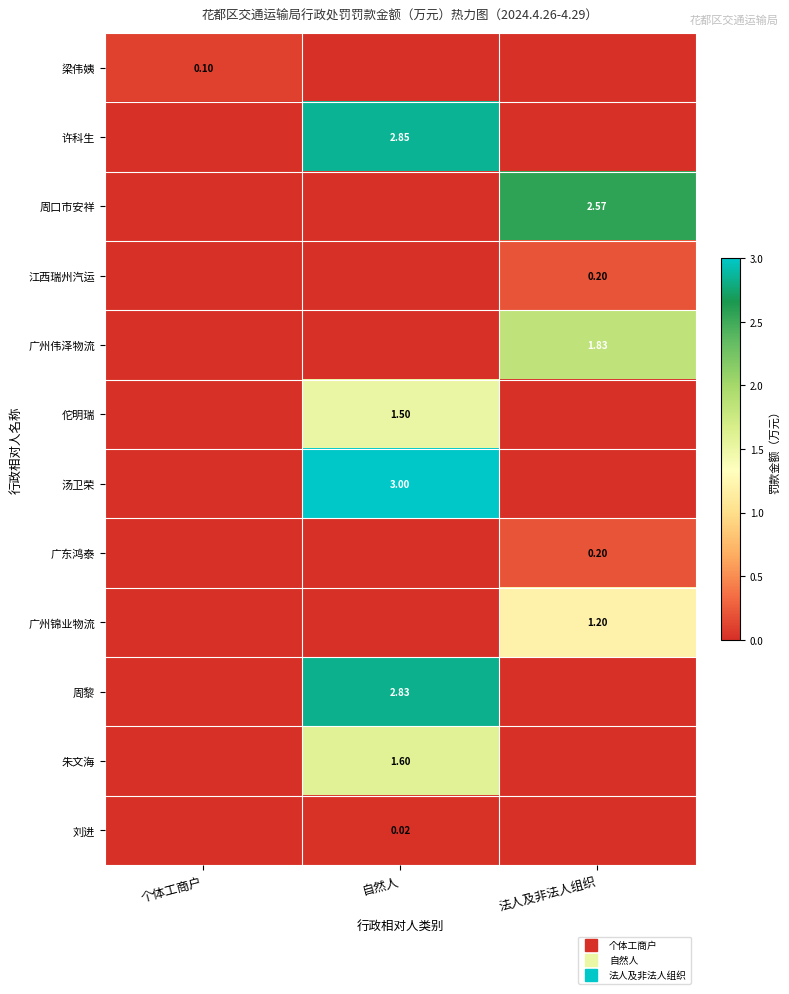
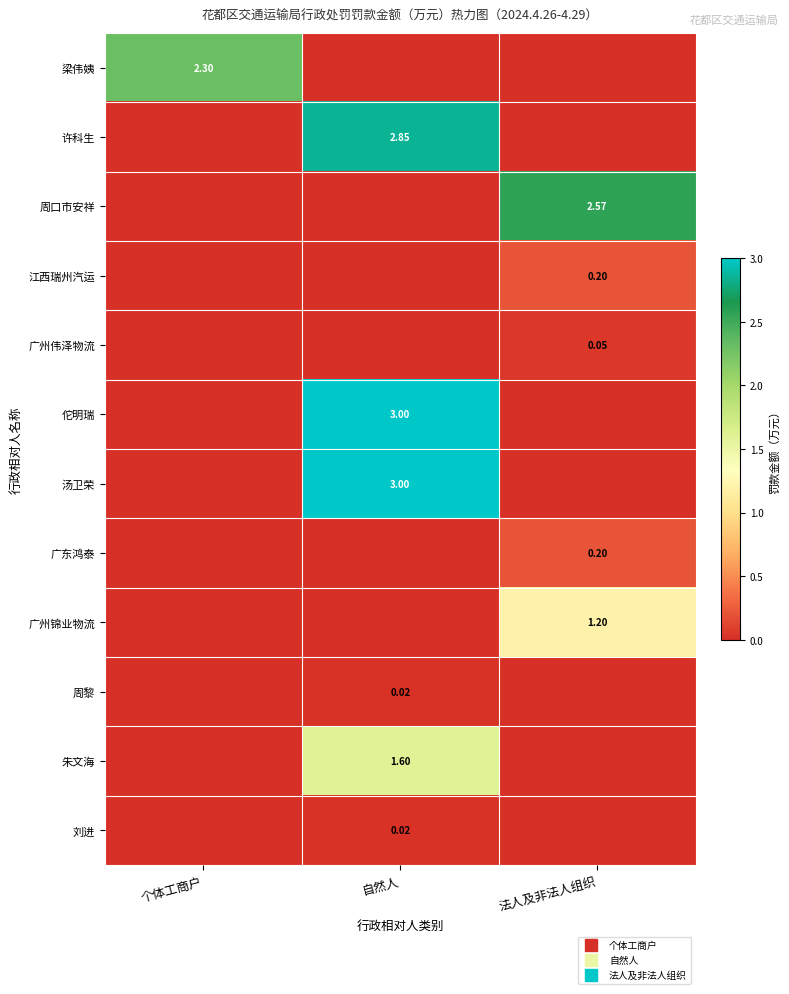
  {
    "梁伟姨": {
-     "个体工商户": 0.10
+     "个体工商户": 2.30
    },
    "许科生": {
      "自然人": 2.85
    },
    "周口市安祥": {
      "法人及非法人组织": 2.57
    },
    "江西瑞州汽运": {
      "法人及非法人组织": 0.20
    },
    "广州伟泽物流": {
-     "法人及非法人组织": 1.83
+     "法人及非法人组织": 0.05
    },
    "佗明瑞": {
-     "自然人": 1.50
+     "自然人": 3.00
    },
    "汤卫荣": {
      "自然人": 3.00
    },
    "广东鸿泰": {
      "法人及非法人组织": 0.20
    },
    "广州锦业物流": {
      "法人及非法人组织": 1.20
    },
    "周黎": {
-     "自然人": 2.83
+     "自然人": 0.02
    },
    "朱文海": {
      "自然人": 1.60
    },
    "刘进": {
      "自然人": 0.02
    }
  }
